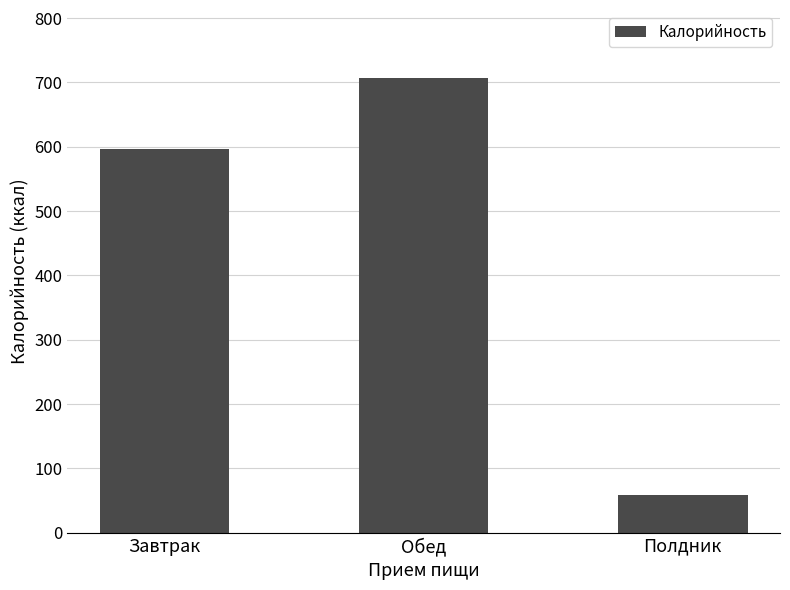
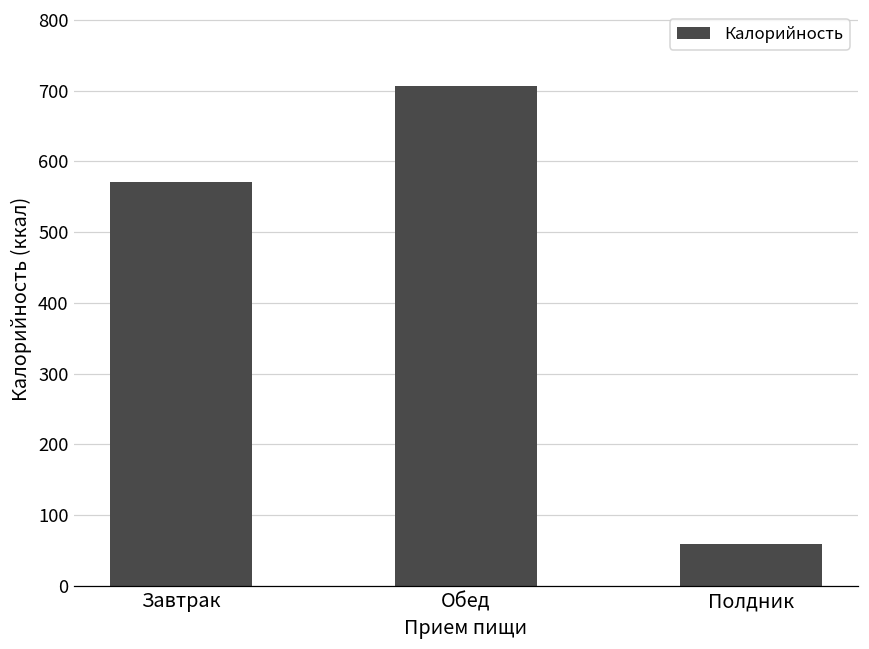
  {
-   "Завтрак": 600,
+   "Завтрак": 570,
    "Обед": 710,
    "Полдник": 60
  }
